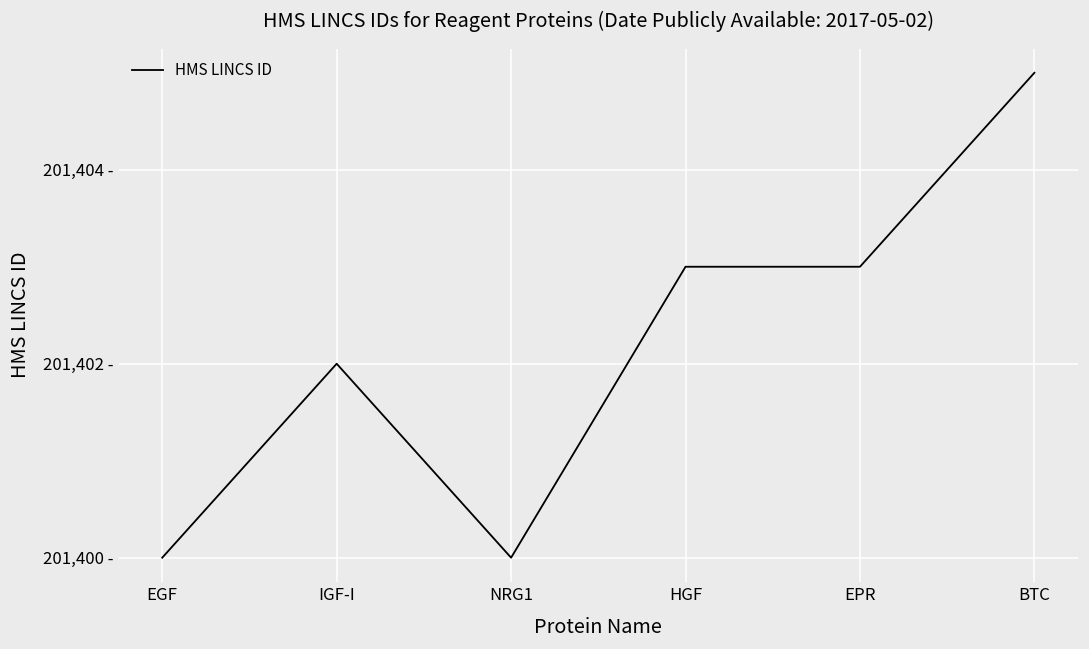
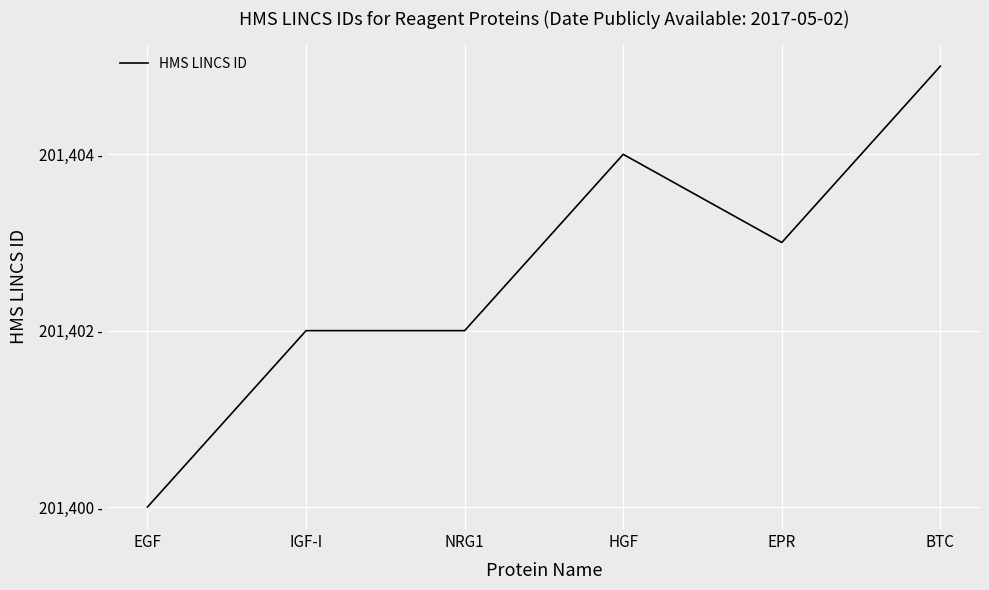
  {
    "EGF": "201,400 -",
    "IGF-I": "201,402 -",
-   "NRG1": "201,400 -",
-   "HGF": "201,403 -",
+   "NRG1": "201,402 -",
+   "HGF": "201,404 -",
    "EPR": "201,403 -",
    "BTC": "201,405 -"
  }
